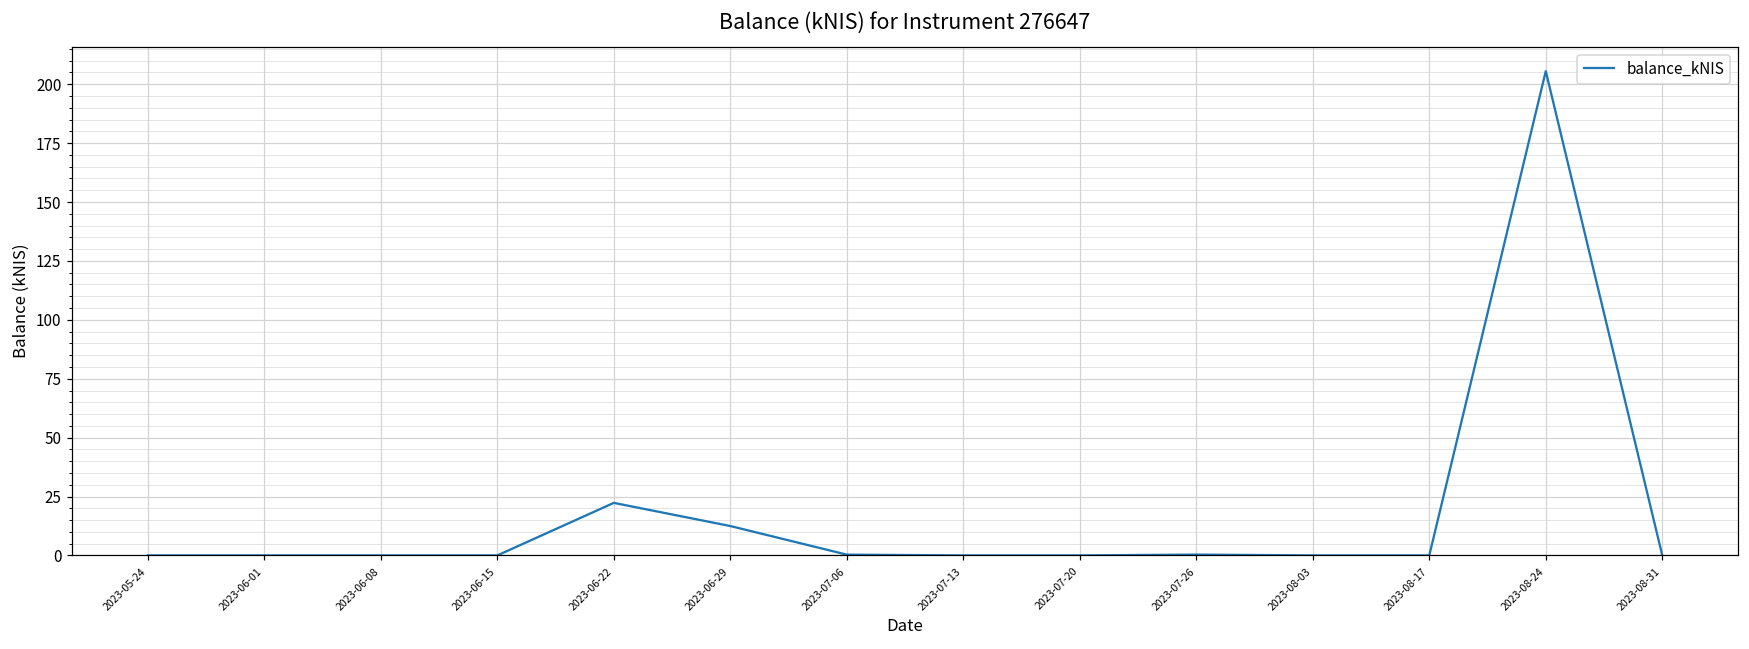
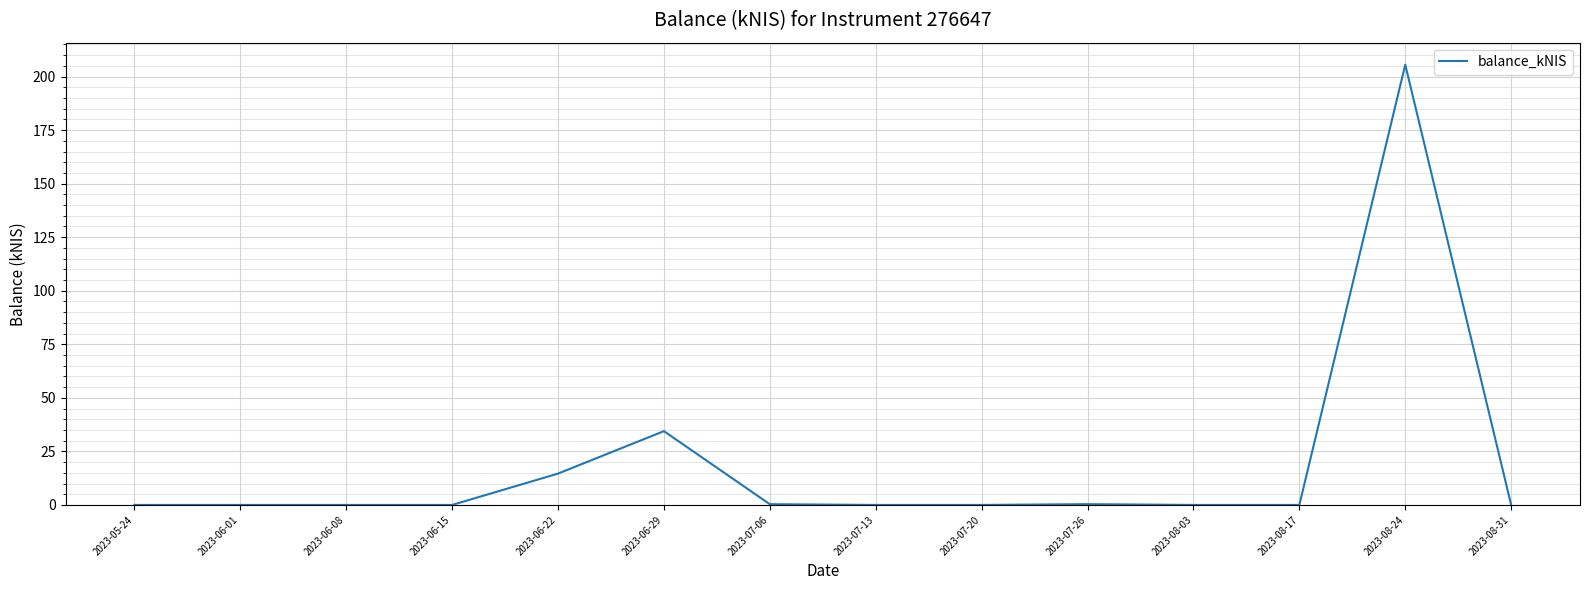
  {
    "2023-05-24": 0,
    "2023-06-01": 0,
    "2023-06-08": 0,
    "2023-06-15": 0,
-   "2023-06-22": 22,
-   "2023-06-29": 12,
+   "2023-06-22": 15,
+   "2023-06-29": 34,
    "2023-07-06": 0,
    "2023-07-13": 0,
    "2023-07-20": 0,
    "2023-07-26": 0,
    "2023-08-03": 0,
    "2023-08-17": 0,
    "2023-08-24": 206,
    "2023-08-31": 0
  }
